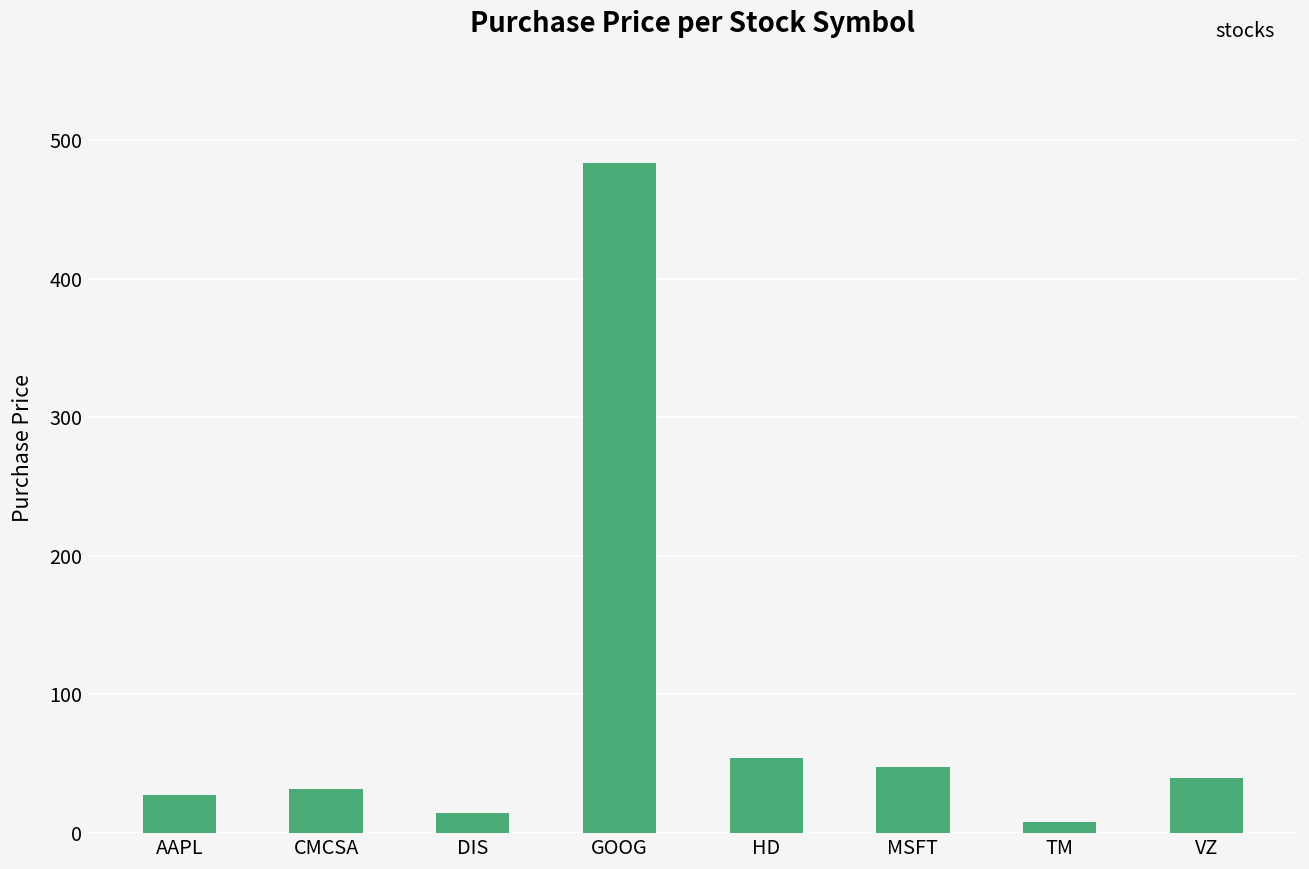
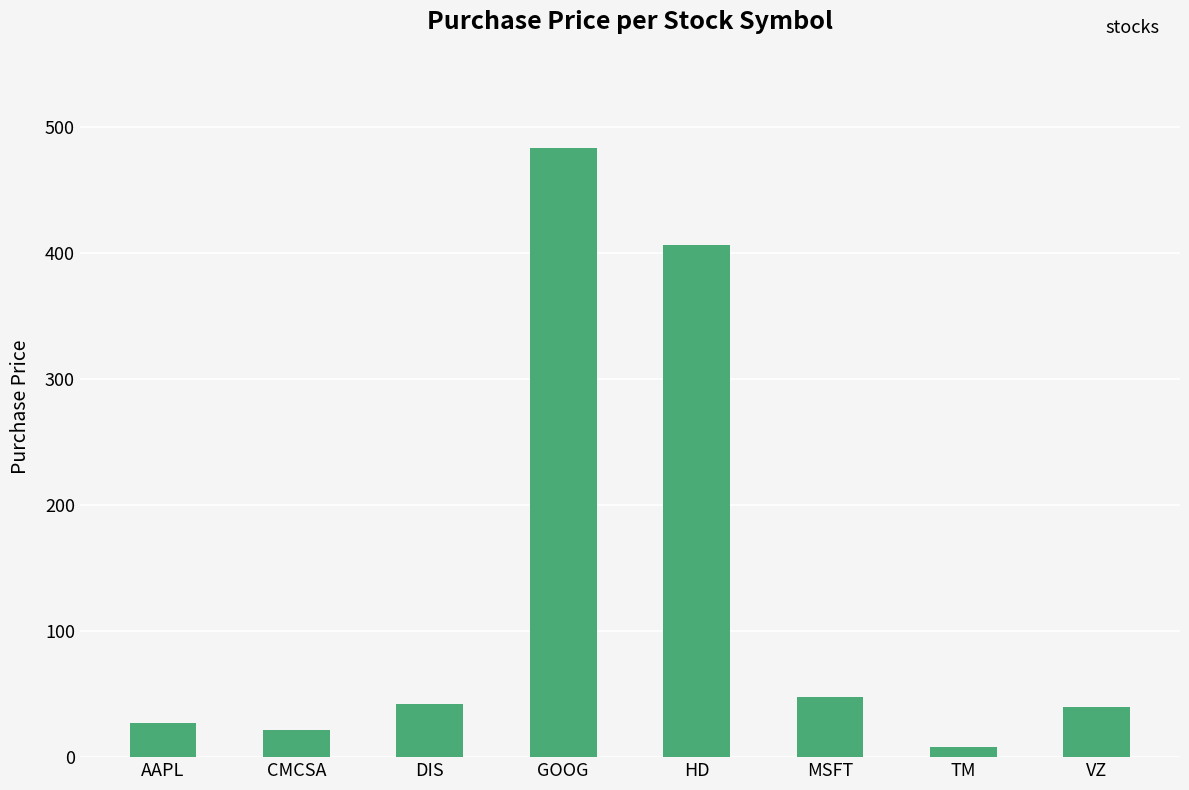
  {
    "AAPL": 27,
-   "CMCSA": 32,
-   "DIS": 14,
+   "CMCSA": 22,
+   "DIS": 42,
    "GOOG": 484,
-   "HD": 54,
+   "HD": 407,
    "MSFT": 48,
    "TM": 8,
    "VZ": 40
  }
